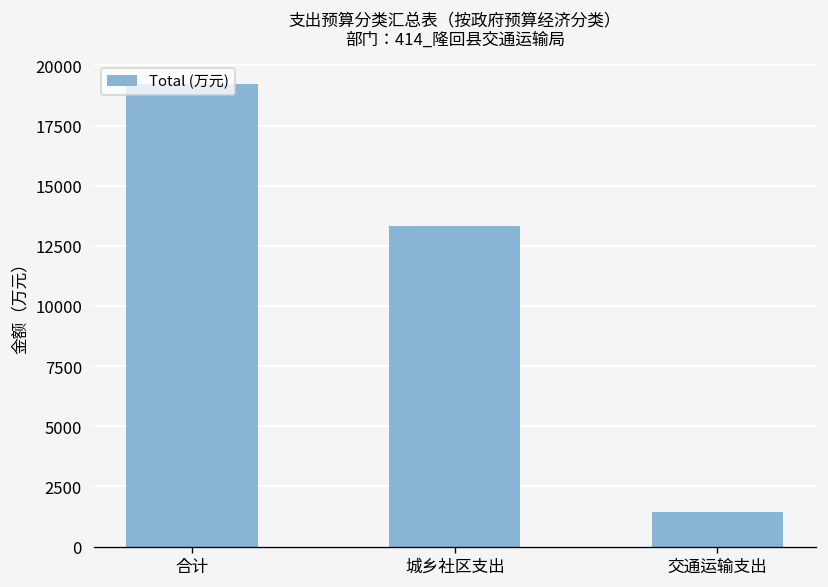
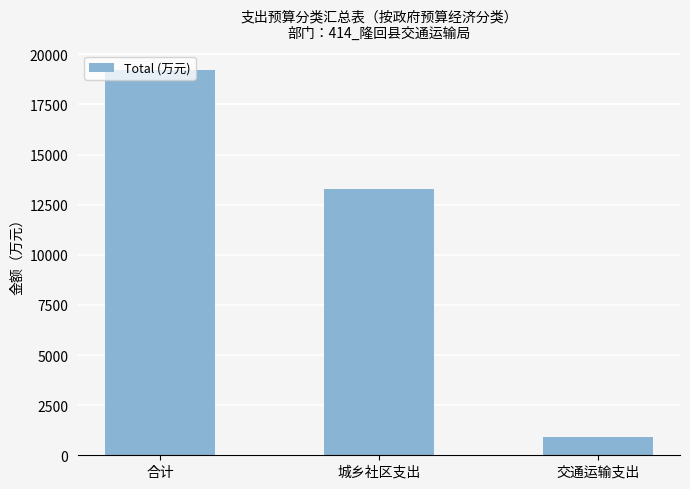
  {
    "城乡社区支出": 13300,
-   "交通运输支出": 1500
+   "交通运输支出": 900
  }
